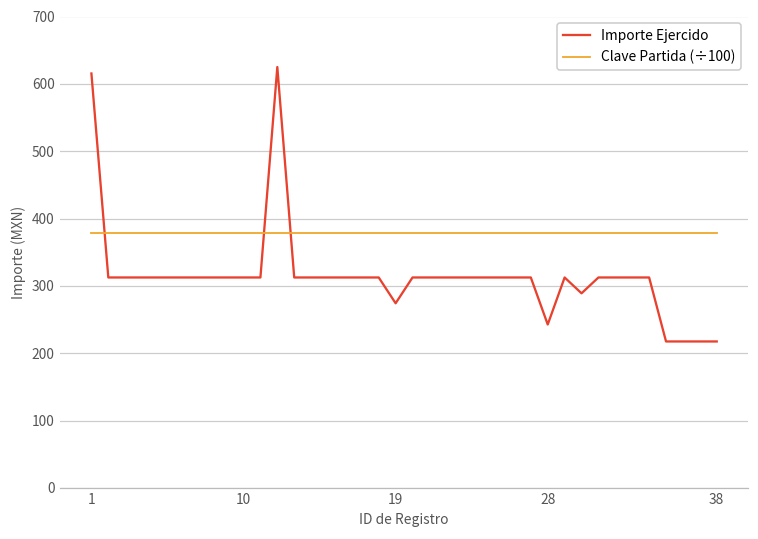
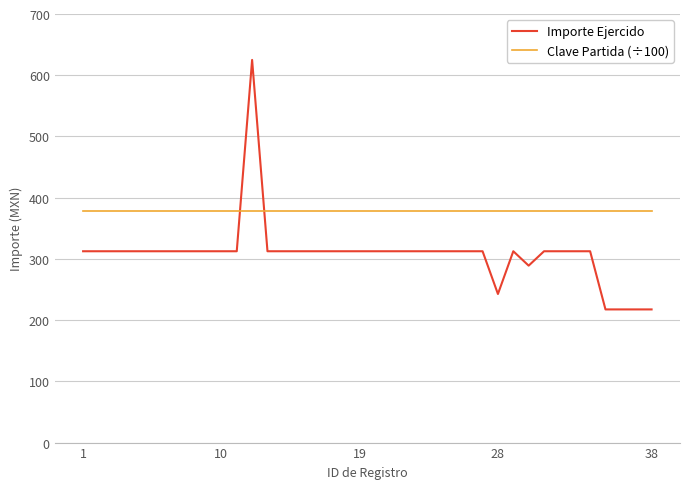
  {
    "Importe Ejercido": {
-     "1": 620,
+     "1": 310,
      "10": 310,
-     "19": 270,
+     "19": 310,
      "28": 240,
      "38": 220
    },
    "Clave Partida (÷100)": {
      "1": 380,
      "10": 380,
      "19": 380,
      "28": 380,
      "38": 380
    }
  }
